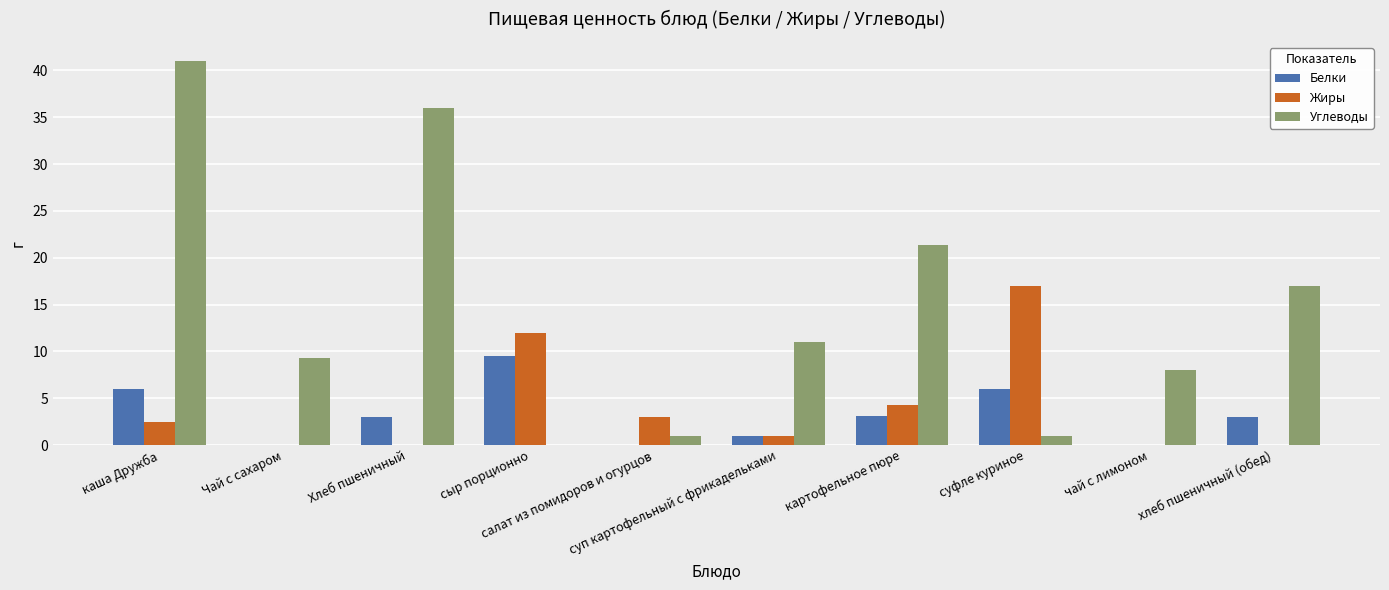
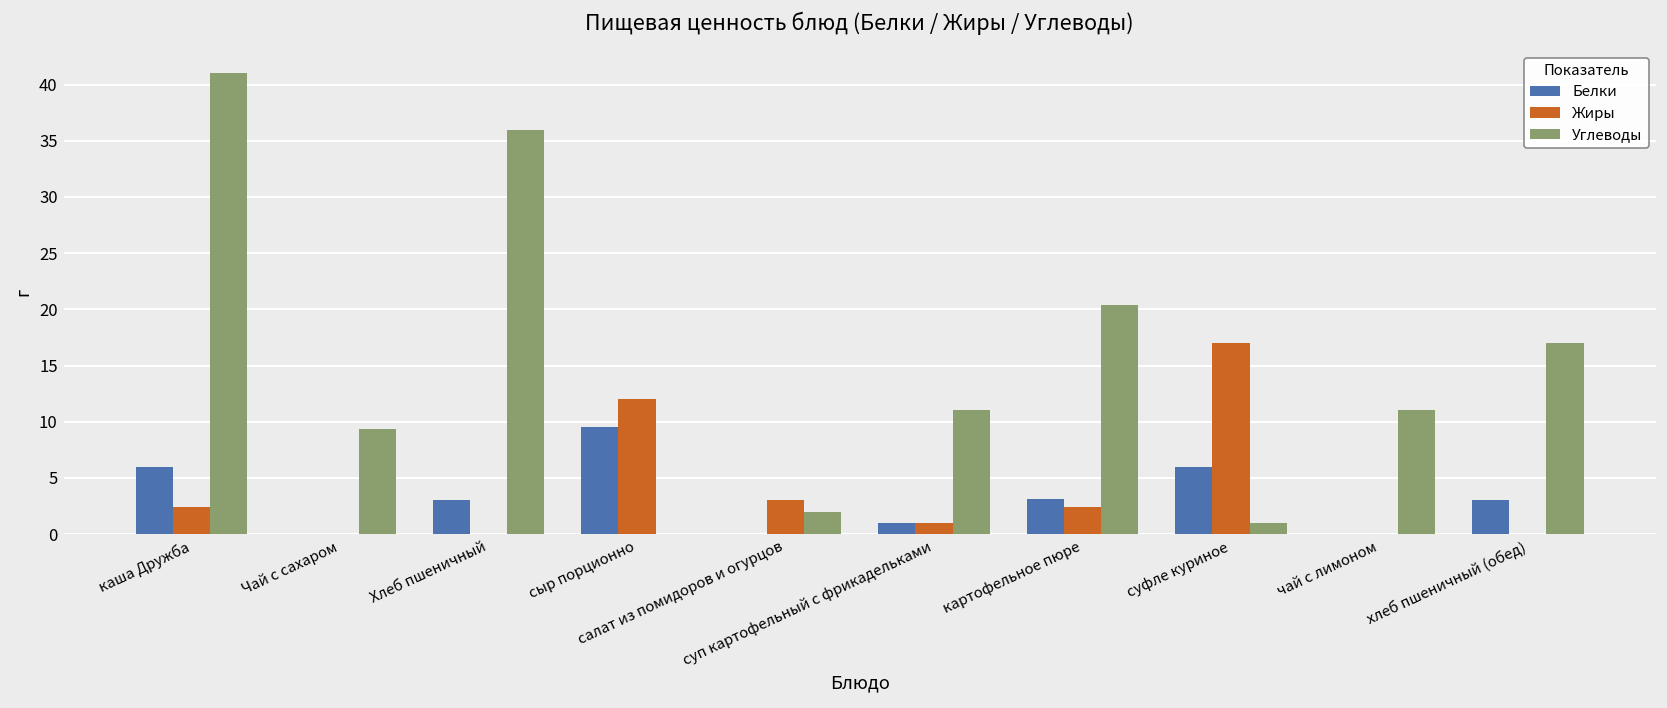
  {
    "Белки": {
      "каша Дружба": 6,
      "Чай с сахаром": 0,
      "Хлеб пшеничный": 3,
      "сыр порционно": 10,
      "салат из помидоров и огурцов": 0,
      "суп картофельный с фрикадельками": 1,
      "картофельное пюре": 3,
      "суфле куриное": 6,
      "чай с лимоном": 0,
      "хлеб пшеничный (обед)": 3
    },
    "Жиры": {
      "каша Дружба": 2,
      "Чай с сахаром": 0,
      "Хлеб пшеничный": 0,
      "сыр порционно": 12,
      "салат из помидоров и огурцов": 3,
      "суп картофельный с фрикадельками": 1,
-     "картофельное пюре": 4,
+     "картофельное пюре": 2,
      "суфле куриное": 17,
      "чай с лимоном": 0,
      "хлеб пшеничный (обед)": 0
    },
    "Углеводы": {
      "каша Дружба": 41,
      "Чай с сахаром": 9,
      "Хлеб пшеничный": 36,
      "сыр порционно": 0,
-     "салат из помидоров и огурцов": 1,
+     "салат из помидоров и огурцов": 2,
      "суп картофельный с фрикадельками": 11,
-     "картофельное пюре": 21,
+     "картофельное пюре": 20,
      "суфле куриное": 1,
-     "чай с лимоном": 8,
+     "чай с лимоном": 11,
      "хлеб пшеничный (обед)": 17
    }
  }
